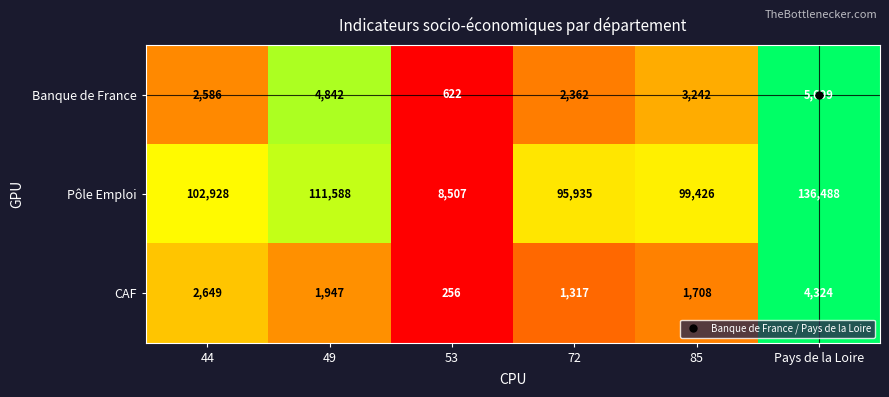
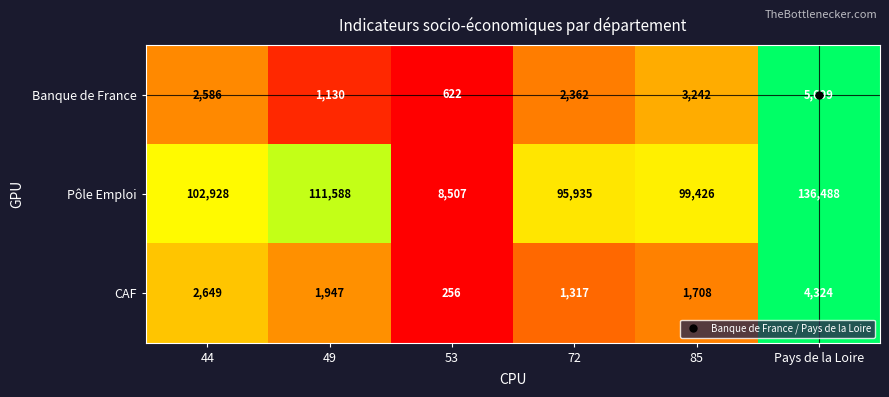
  {
    "Banque de France": {
      "44": "2,586",
-     "49": "4,842",
+     "49": "1,130",
      "53": "622",
      "72": "2,362",
      "85": "3,242"
    },
    "Pôle Emploi": {
      "44": "102,928",
      "49": "111,588",
      "53": "8,507",
      "72": "95,935",
      "85": "99,426",
      "Pays de la Loire": "136,488"
    },
    "CAF": {
      "44": "2,649",
      "49": "1,947",
      "53": "256",
      "72": "1,317",
      "85": "1,708",
      "Pays de la Loire": "4,324"
    }
  }
